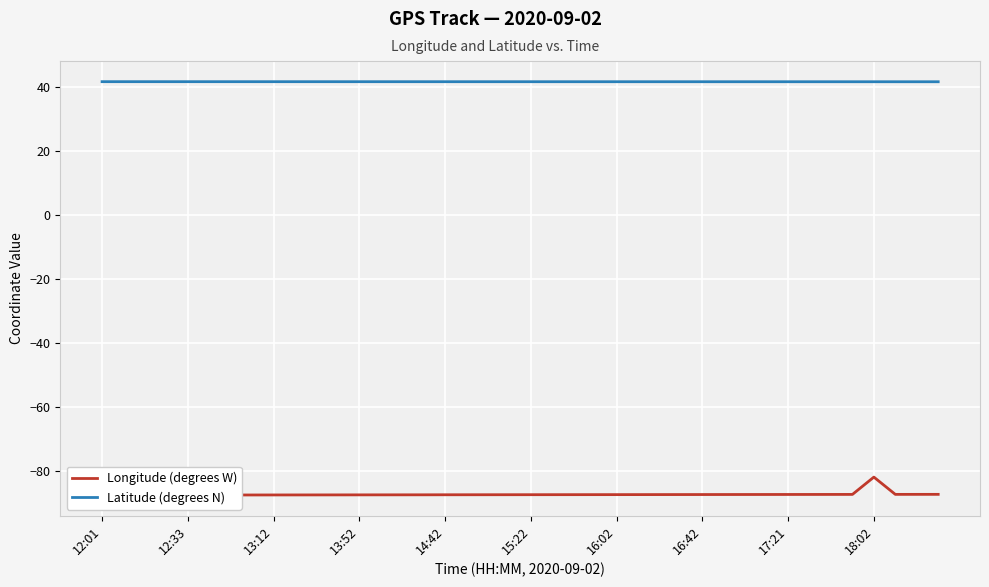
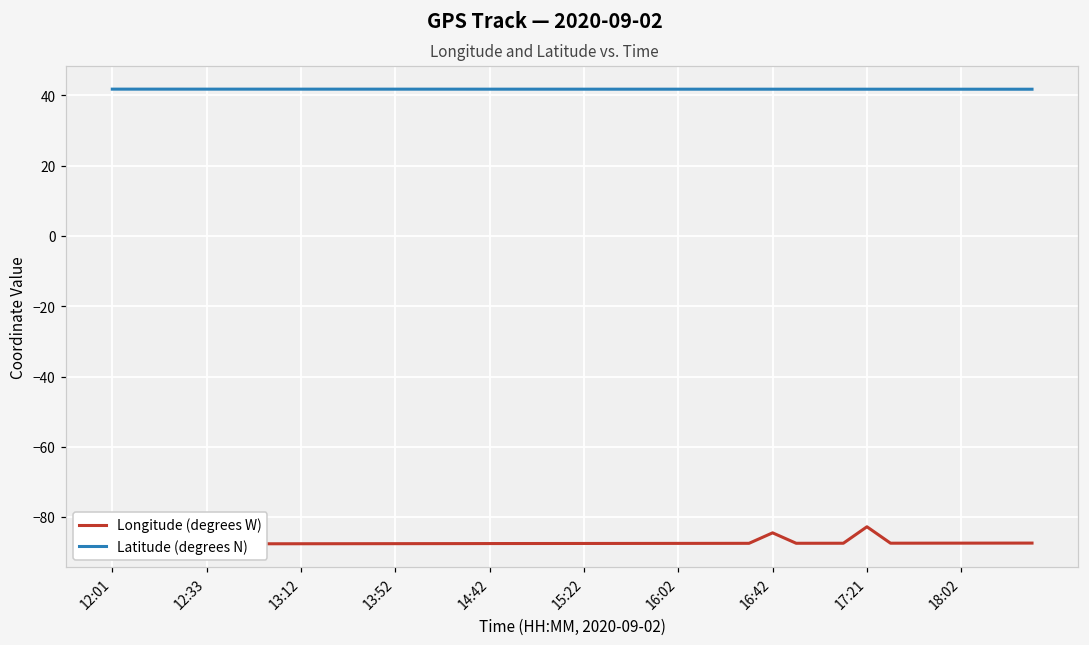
  {
    "Longitude (degrees W)": {
      "13:12": -88,
      "13:52": -87,
      "14:42": -87,
      "15:22": -87,
      "16:02": -87,
-     "16:42": -87,
-     "17:21": -87,
-     "18:02": -82
+     "16:42": -84,
+     "17:21": -83,
+     "18:02": -87
    },
    "Latitude (degrees N)": {
      "12:01": 42,
      "12:33": 42,
      "13:12": 42,
      "13:52": 42,
      "14:42": 42,
      "15:22": 42,
      "16:02": 42,
      "16:42": 42,
      "17:21": 42,
      "18:02": 42
    }
  }
